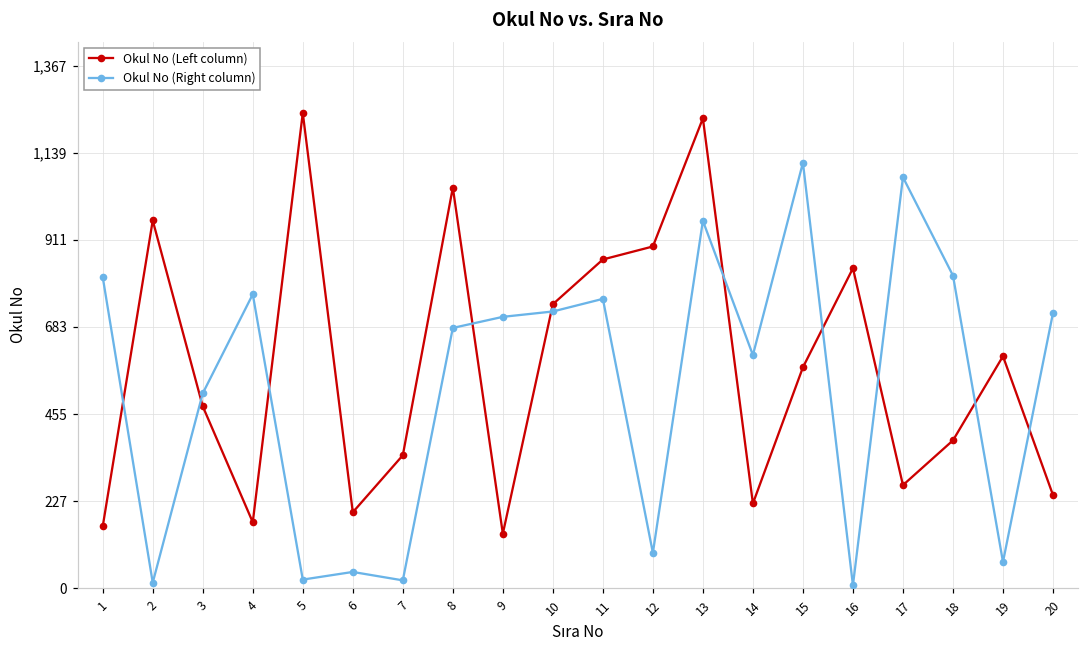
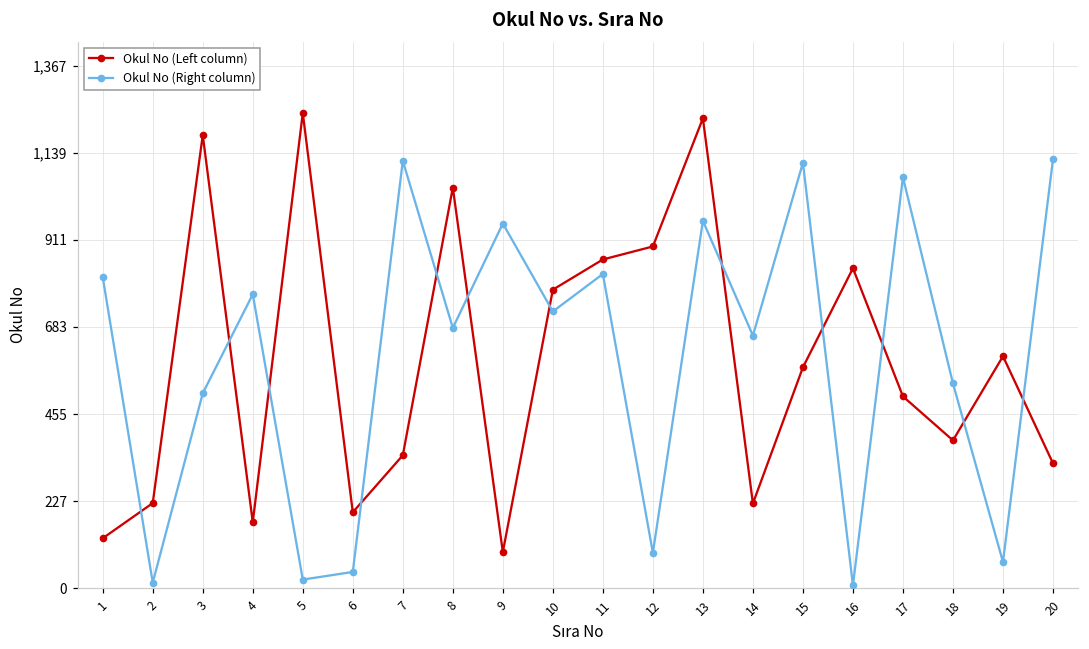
  {
    "Okul No (Left column)": {
-     "1": "160",
-     "2": "960",
-     "3": "480",
+     "1": "130",
+     "2": "220",
+     "3": "1,190",
      "4": "170",
      "5": "1,240",
      "6": "200",
      "7": "350",
      "8": "1,050",
-     "9": "140",
-     "10": "740",
+     "9": "100",
+     "10": "780",
      "11": "860",
      "12": "890",
      "13": "1,230",
      "14": "220",
      "15": "580",
      "16": "840",
-     "17": "270",
+     "17": "500",
      "18": "390",
      "19": "610",
-     "20": "240"
+     "20": "330"
    },
    "Okul No (Right column)": {
      "1": "810",
      "2": "20",
      "3": "510",
      "4": "770",
      "5": "20",
      "6": "40",
-     "7": "20",
+     "7": "1,120",
      "8": "680",
-     "9": "710",
+     "9": "950",
      "10": "720",
-     "11": "760",
+     "11": "820",
      "12": "90",
      "13": "960",
-     "14": "610",
+     "14": "660",
      "15": "1,110",
      "16": "10",
      "17": "1,080",
-     "18": "820",
+     "18": "540",
      "19": "70",
-     "20": "720"
+     "20": "1,120"
    }
  }
